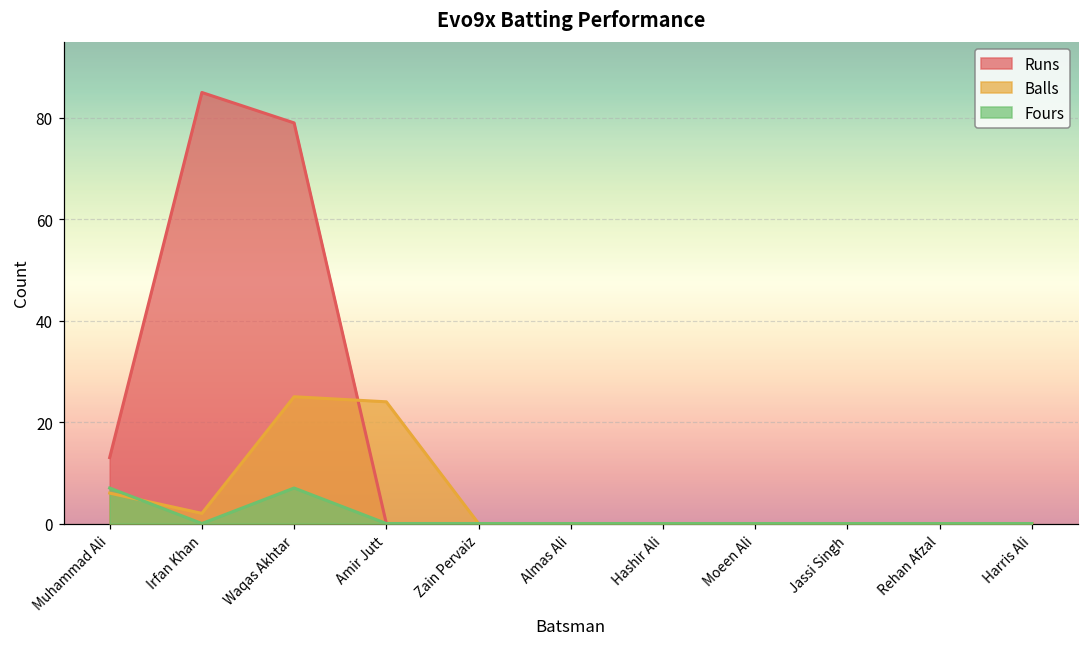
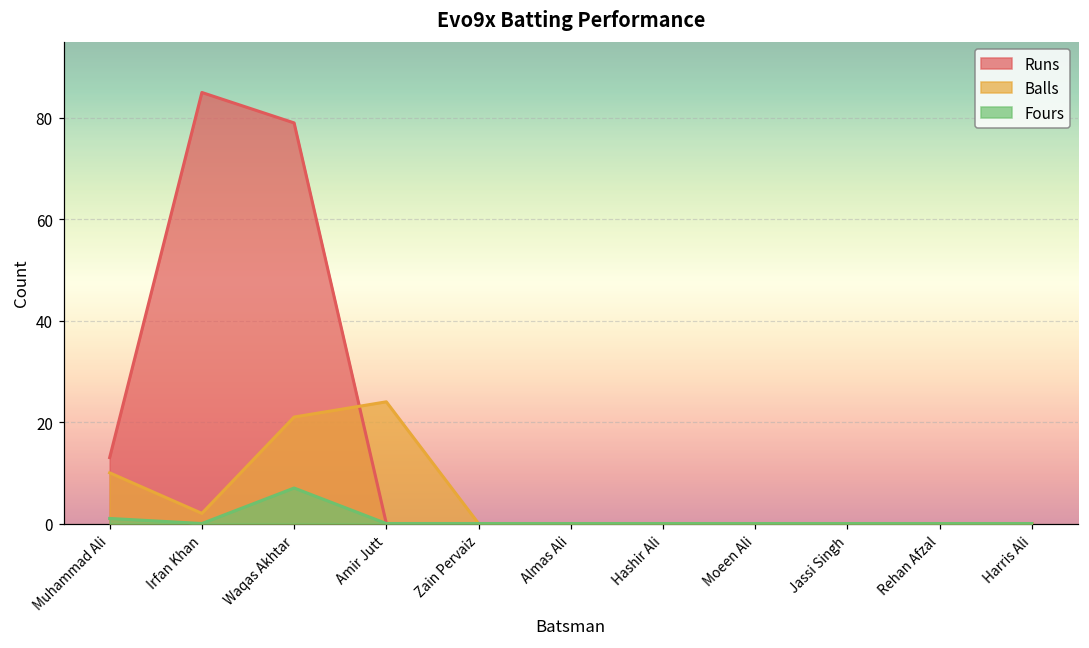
  {
    "Runs": {
      "Muhammad Ali": 13,
      "Irfan Khan": 85,
      "Waqas Akhtar": 79
    },
    "Balls": {
-     "Muhammad Ali": 6,
+     "Muhammad Ali": 10,
      "Irfan Khan": 2,
-     "Waqas Akhtar": 25,
+     "Waqas Akhtar": 21,
      "Amir Jutt": 24
    },
    "Fours": {
-     "Muhammad Ali": 7,
+     "Muhammad Ali": 1,
      "Irfan Khan": 0,
      "Waqas Akhtar": 7
    }
  }
